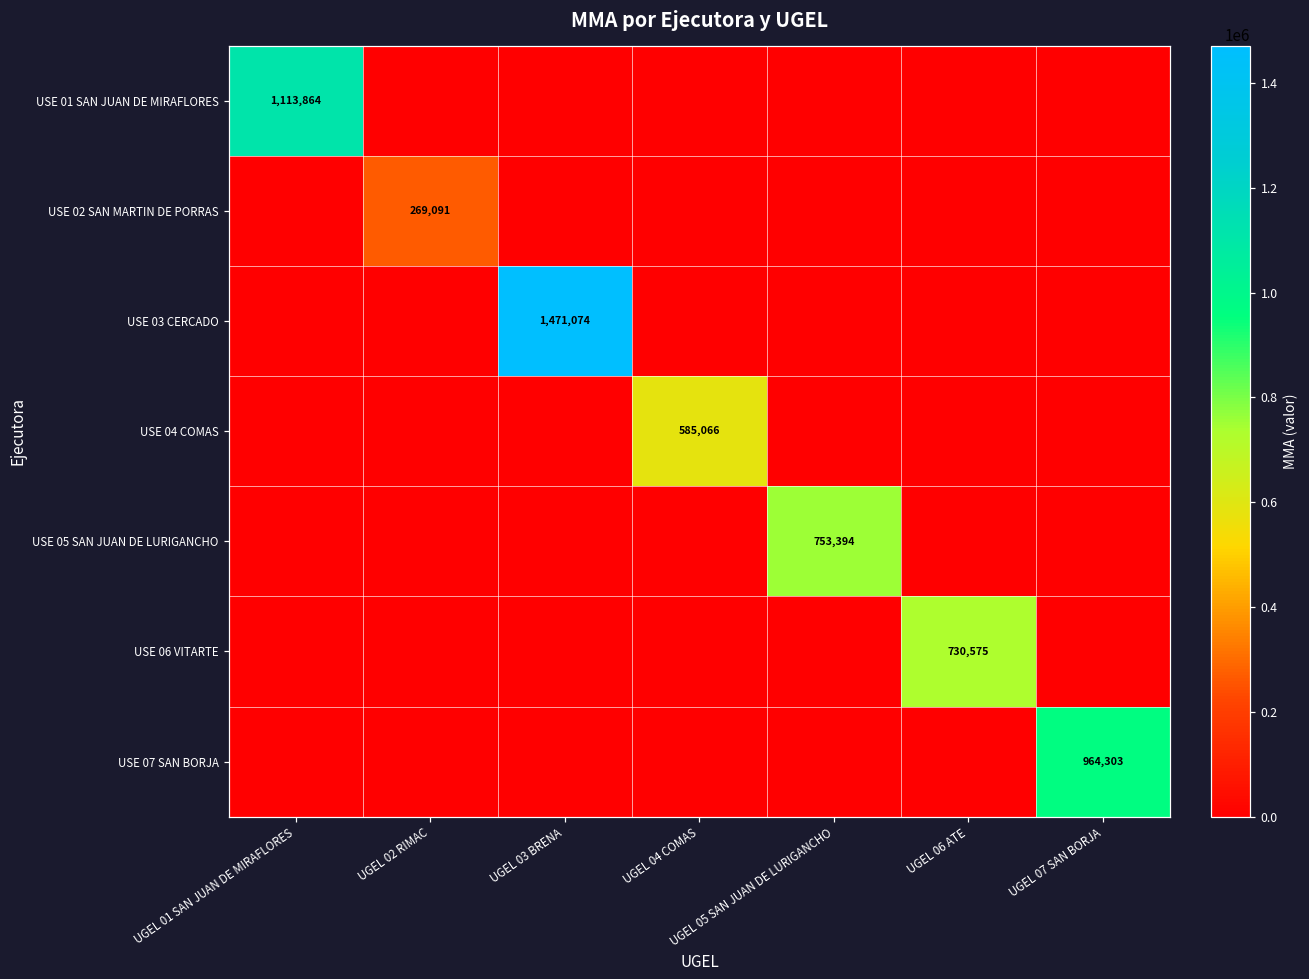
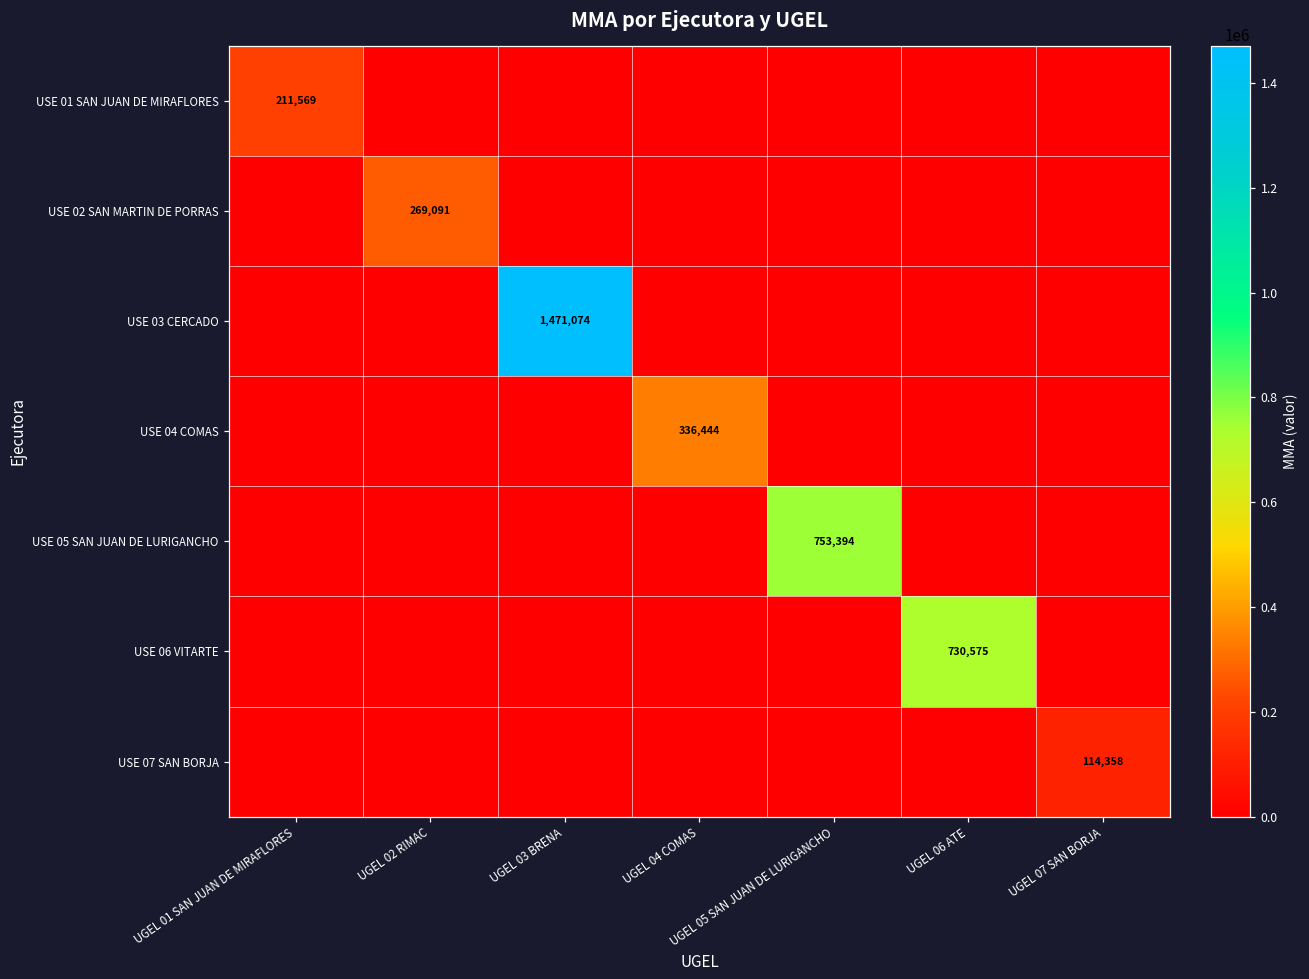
  {
    "USE 01 SAN JUAN DE MIRAFLORES": {
-     "UGEL 01 SAN JUAN DE MIRAFLORES": "1,113,864"
+     "UGEL 01 SAN JUAN DE MIRAFLORES": "211,569"
    },
    "USE 02 SAN MARTIN DE PORRAS": {
      "UGEL 02 RIMAC": "269,091"
    },
    "USE 03 CERCADO": {
      "UGEL 03 BRENA": "1,471,074"
    },
    "USE 04 COMAS": {
-     "UGEL 04 COMAS": "585,066"
+     "UGEL 04 COMAS": "336,444"
    },
    "USE 05 SAN JUAN DE LURIGANCHO": {
      "UGEL 05 SAN JUAN DE LURIGANCHO": "753,394"
    },
    "USE 06 VITARTE": {
      "UGEL 06 ATE": "730,575"
    },
    "USE 07 SAN BORJA": {
-     "UGEL 07 SAN BORJA": "964,303"
+     "UGEL 07 SAN BORJA": "114,358"
    }
  }
